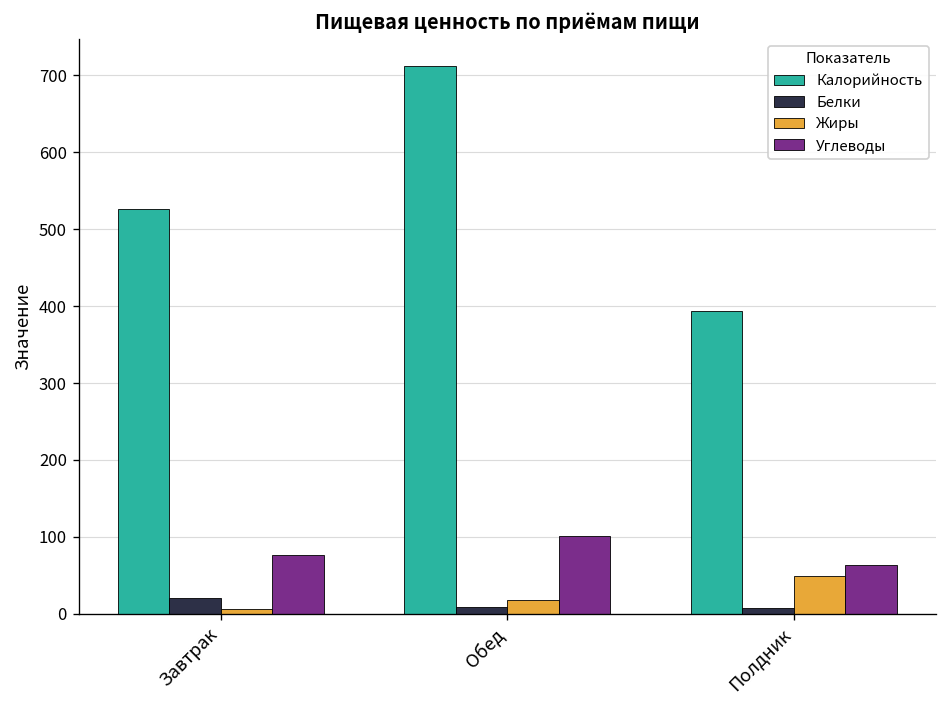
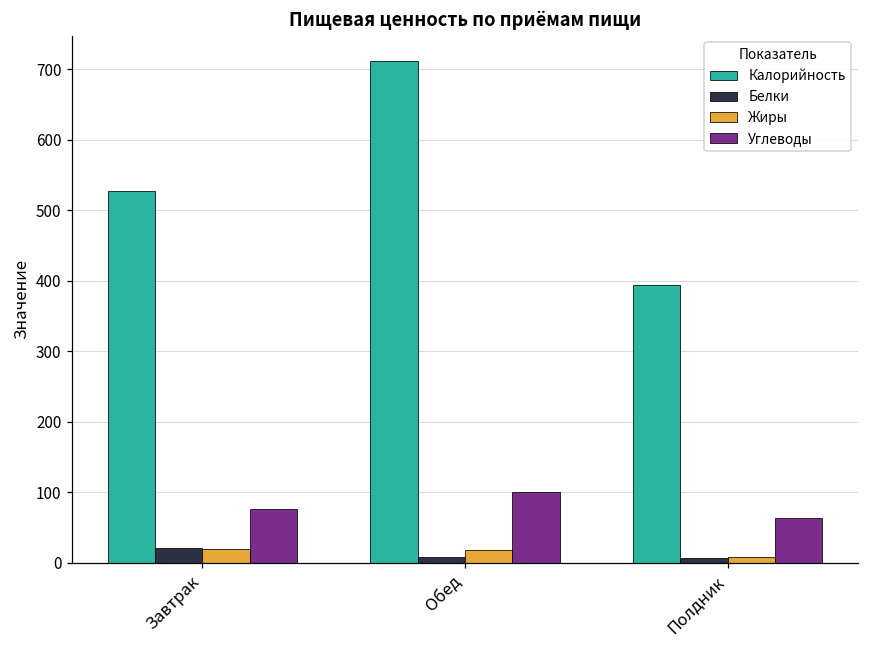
  {
    "Калорийность": {
      "Завтрак": 530,
      "Обед": 710,
      "Полдник": 390
    },
    "Белки": {
      "Завтрак": 20,
      "Обед": 10,
      "Полдник": 10
    },
    "Жиры": {
-     "Завтрак": 10,
+     "Завтрак": 20,
      "Обед": 20,
-     "Полдник": 50
+     "Полдник": 10
    },
    "Углеводы": {
      "Завтрак": 80,
      "Обед": 100,
      "Полдник": 60
    }
  }
